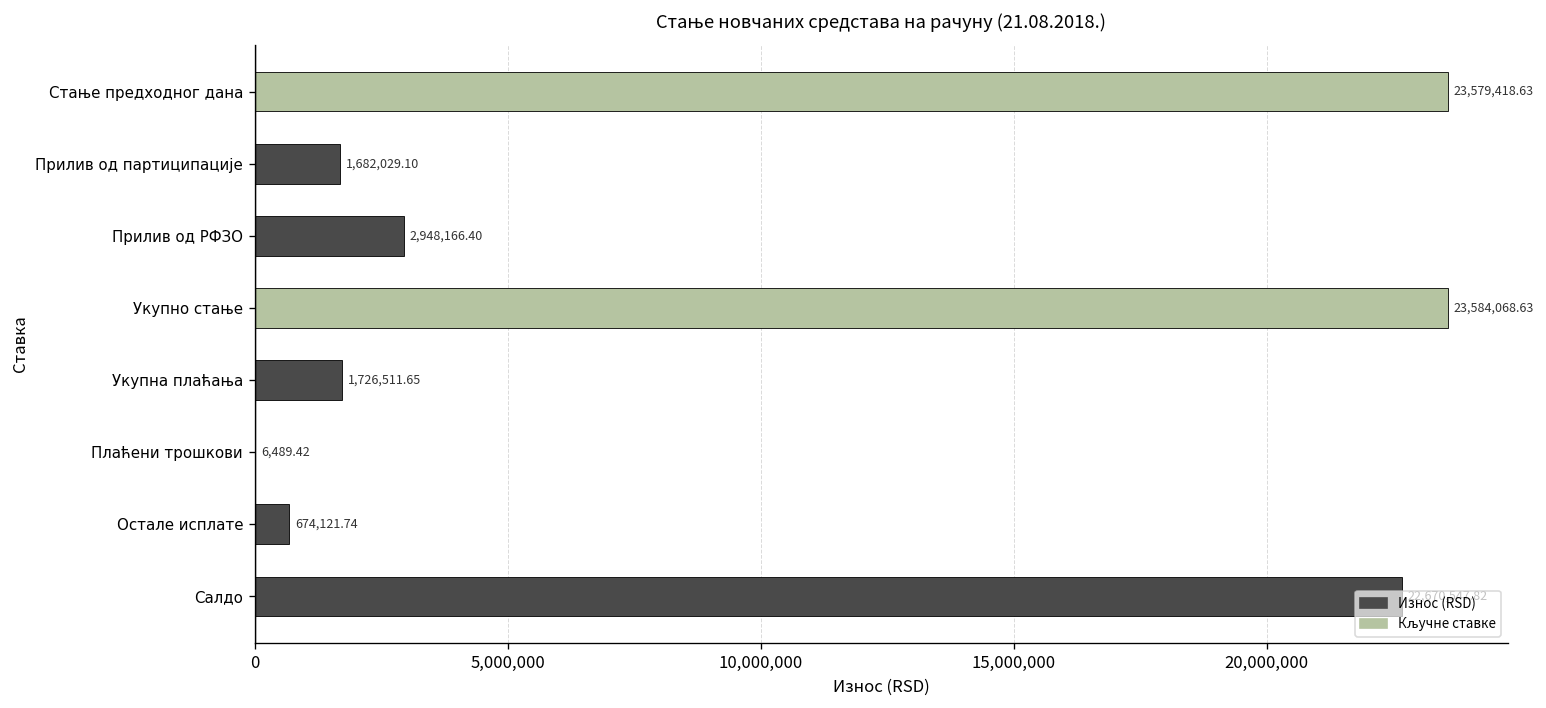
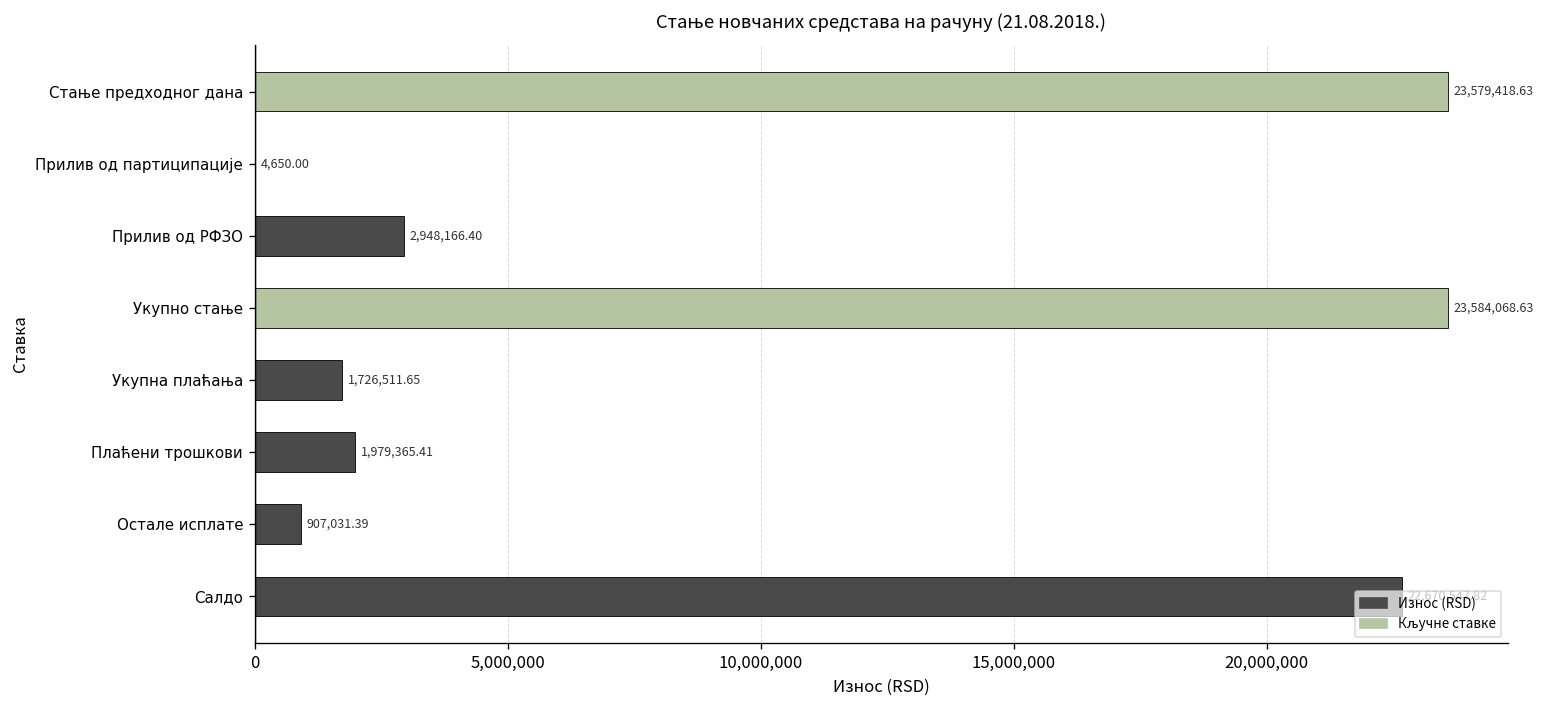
  {
    "Стање предходног дана": "23,579,418.63",
-   "Прилив од партиципације": "1,682,029.10",
+   "Прилив од партиципације": "4,650.00",
    "Прилив од РФЗО": "2,948,166.40",
    "Укупно стање": "23,584,068.63",
    "Укупна плаћања": "1,726,511.65",
-   "Плаћени трошкови": "6,489.42",
-   "Остале исплате": "674,121.74"
+   "Плаћени трошкови": "1,979,365.41",
+   "Остале исплате": "907,031.39"
  }
